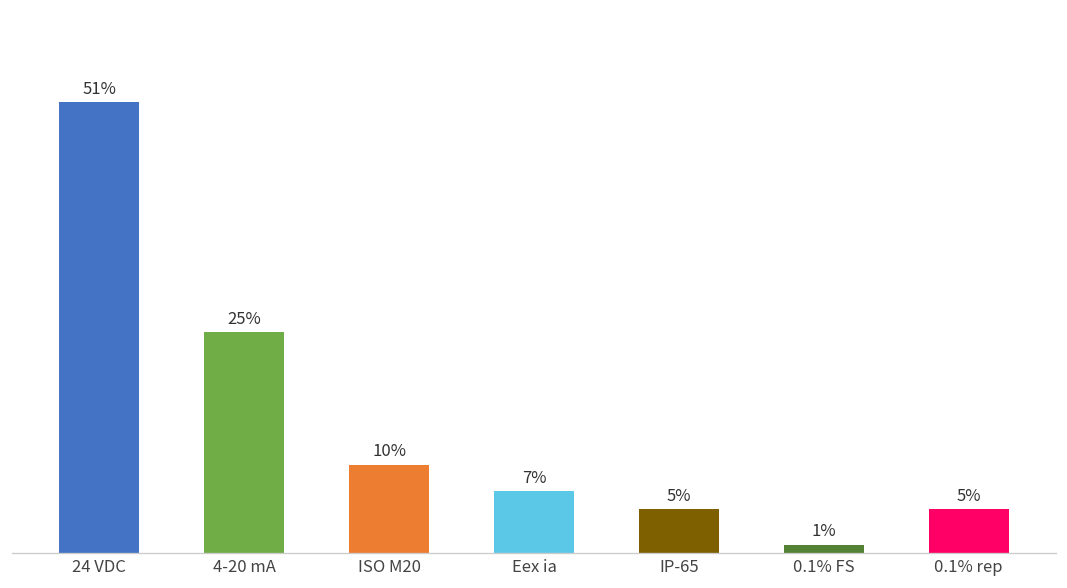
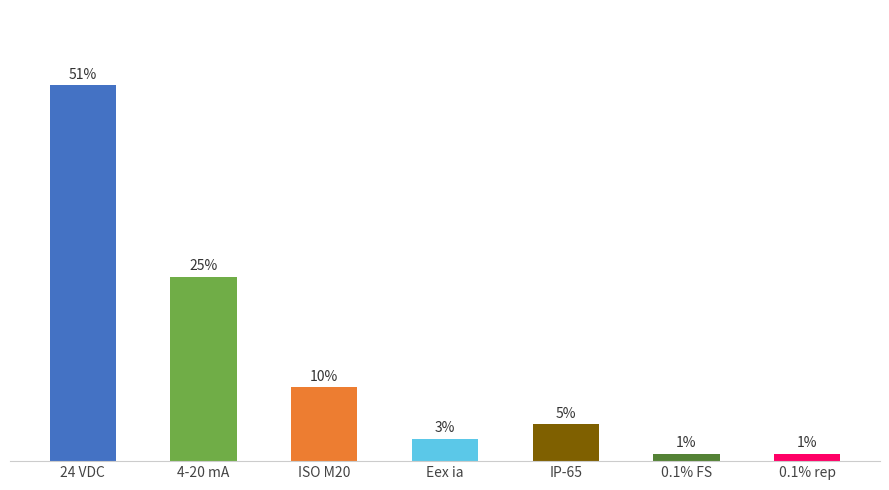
  {
    "24 VDC": "51%",
    "4-20 mA": "25%",
    "ISO M20": "10%",
-   "Eex ia": "7%",
+   "Eex ia": "3%",
    "IP-65": "5%",
    "0.1% FS": "1%",
-   "0.1% rep": "5%"
+   "0.1% rep": "1%"
  }
